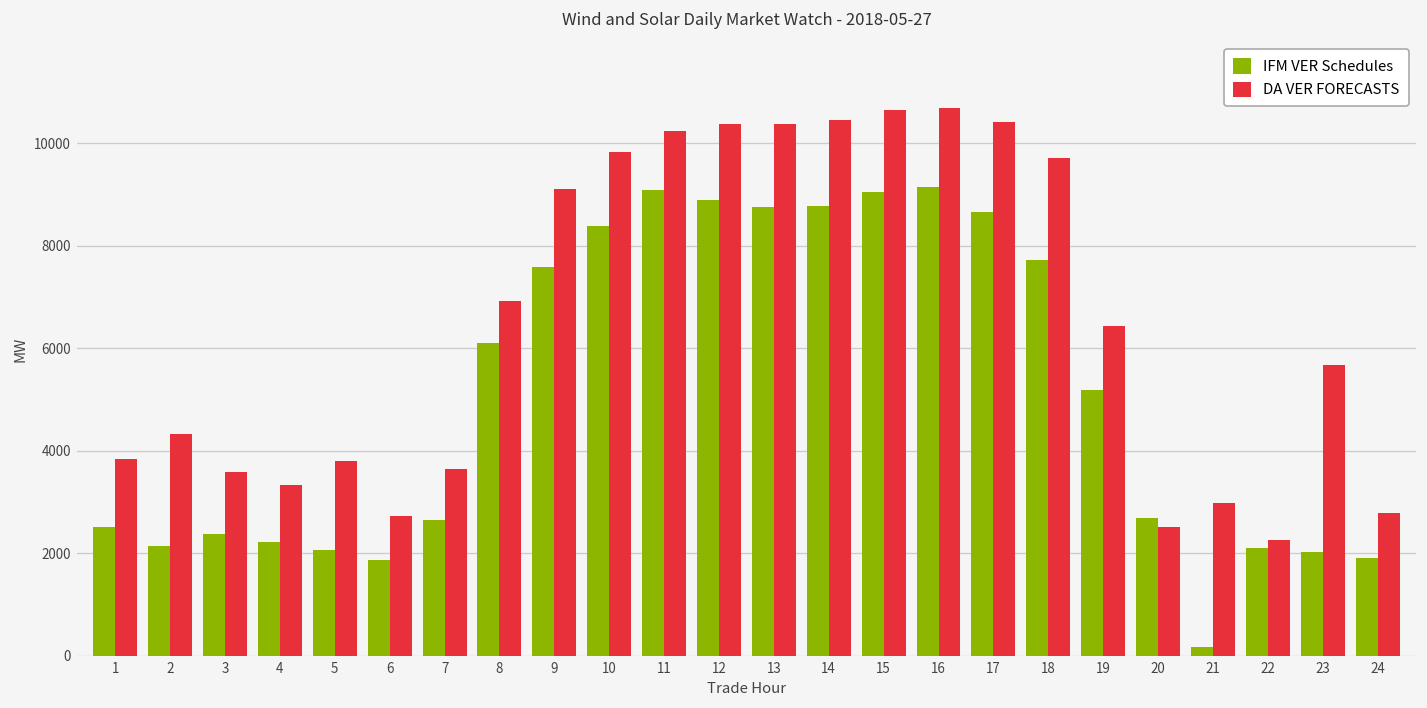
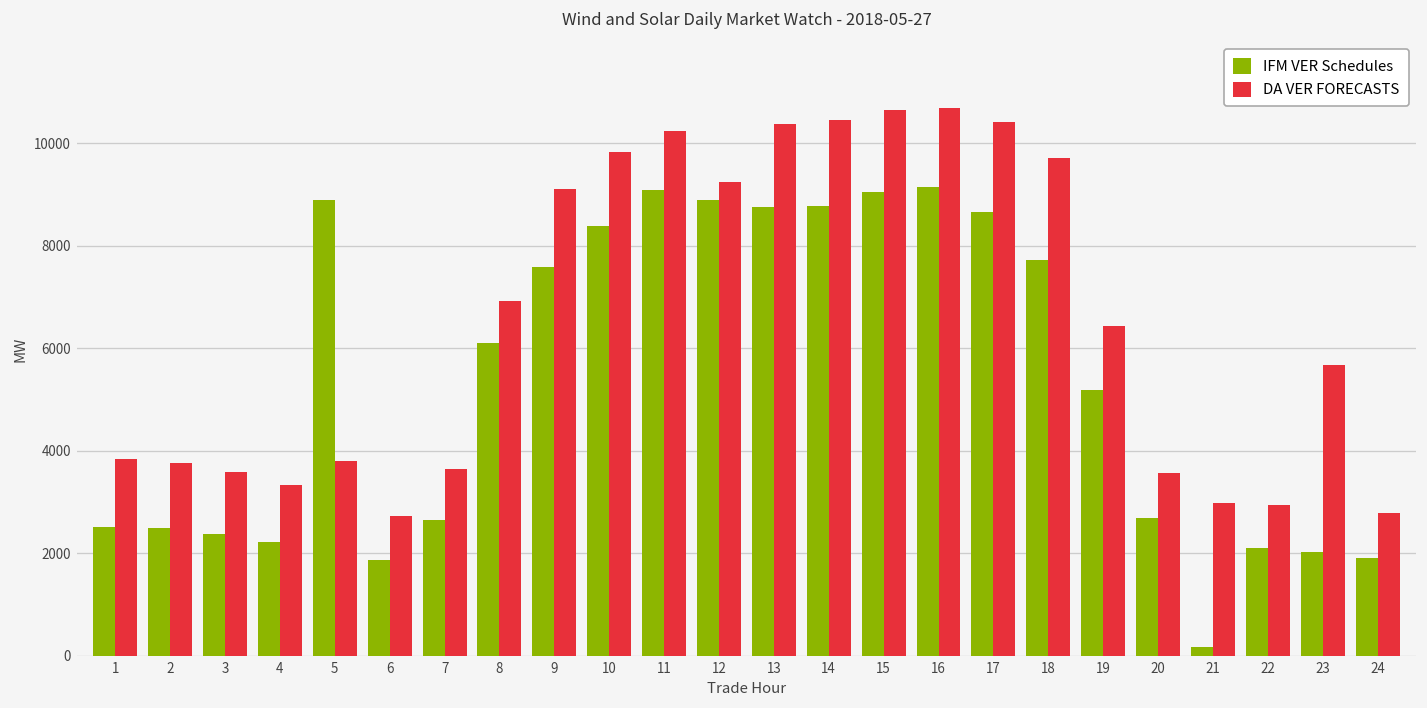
  {
    "IFM VER Schedules": {
      "1": 2500,
-     "2": 2100,
+     "2": 2500,
      "3": 2400,
      "4": 2200,
-     "5": 2100,
+     "5": 8900,
      "6": 1900,
      "7": 2700,
      "8": 6100,
      "9": 7600,
      "10": 8400,
      "11": 9100,
      "12": 8900,
      "13": 8800,
      "14": 8800,
      "15": 9000,
      "16": 9100,
      "17": 8700,
      "18": 7700,
      "19": 5200,
      "20": 2700,
      "21": 200,
      "22": 2100,
      "23": 2000,
      "24": 1900
    },
    "DA VER FORECASTS": {
      "1": 3800,
-     "2": 4300,
+     "2": 3800,
      "3": 3600,
      "4": 3300,
      "5": 3800,
      "6": 2700,
      "7": 3600,
      "8": 6900,
      "9": 9100,
      "10": 9800,
      "11": 10200,
-     "12": 10400,
+     "12": 9300,
      "13": 10400,
      "14": 10500,
      "15": 10700,
      "16": 10700,
      "17": 10400,
      "18": 9700,
      "19": 6400,
-     "20": 2500,
+     "20": 3600,
      "21": 3000,
-     "22": 2300,
+     "22": 3000,
      "23": 5700,
      "24": 2800
    }
  }
